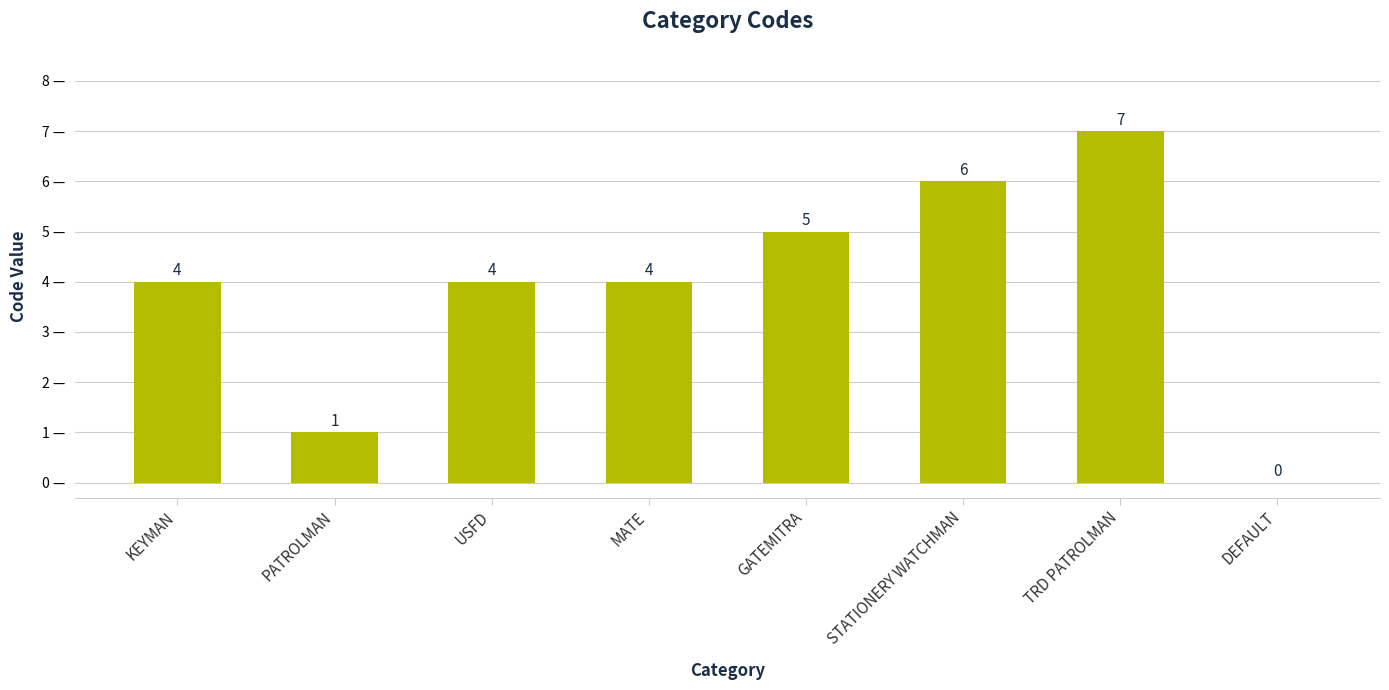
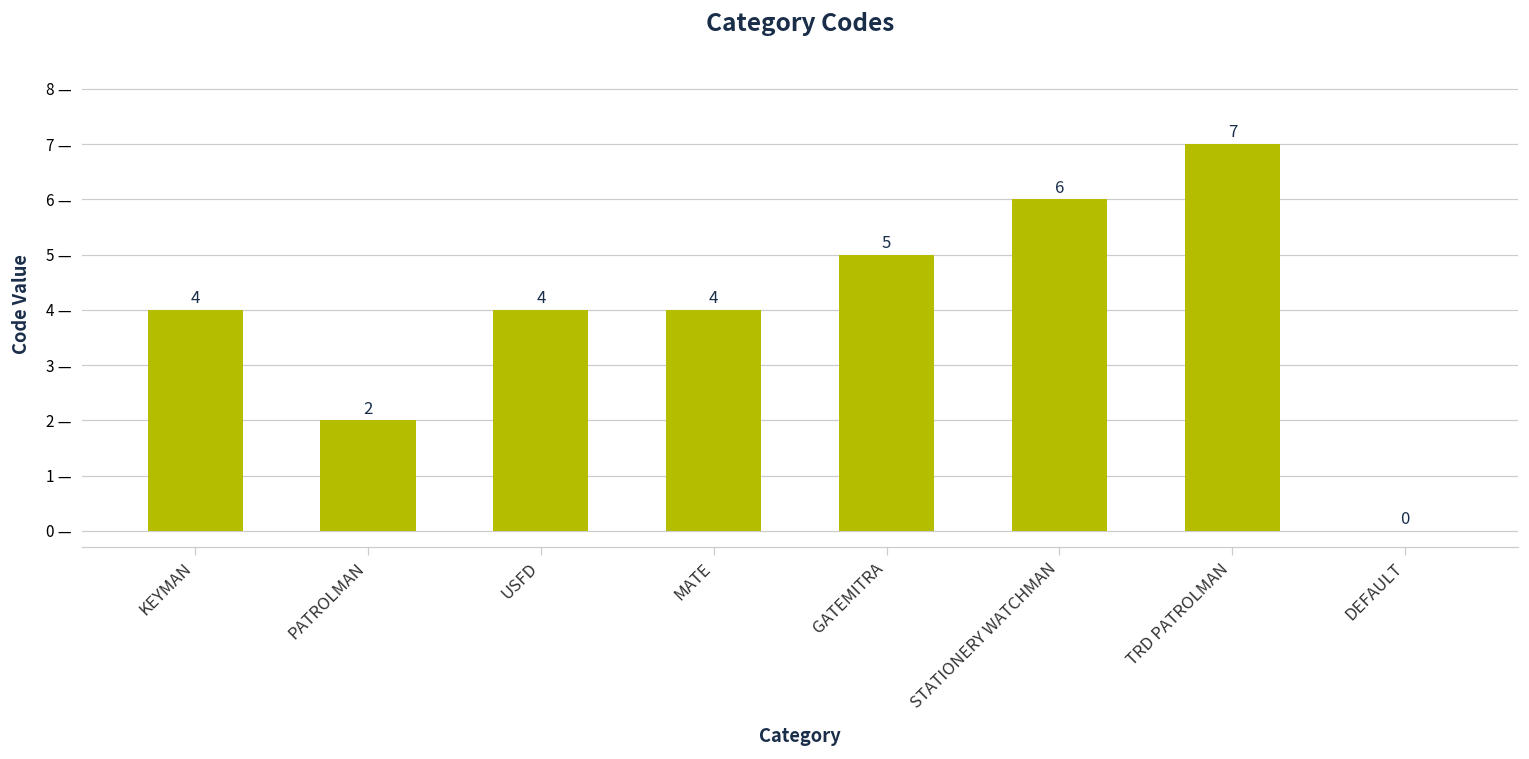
  {
    "KEYMAN": 4,
-   "PATROLMAN": 1,
+   "PATROLMAN": 2,
    "USFD": 4,
    "MATE": 4,
    "GATEMITRA": 5,
    "STATIONERY WATCHMAN": 6,
    "TRD PATROLMAN": 7,
    "DEFAULT": 0
  }
